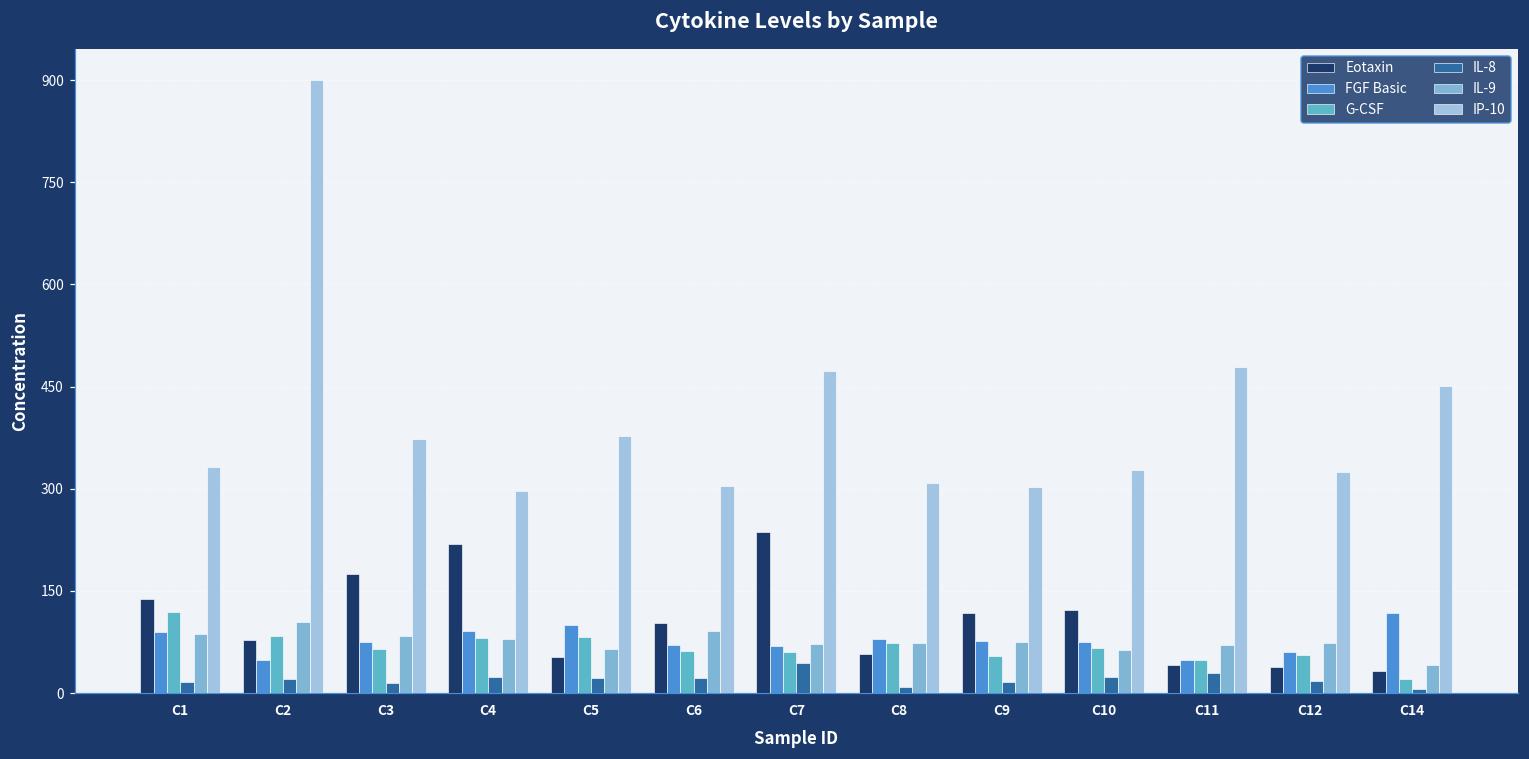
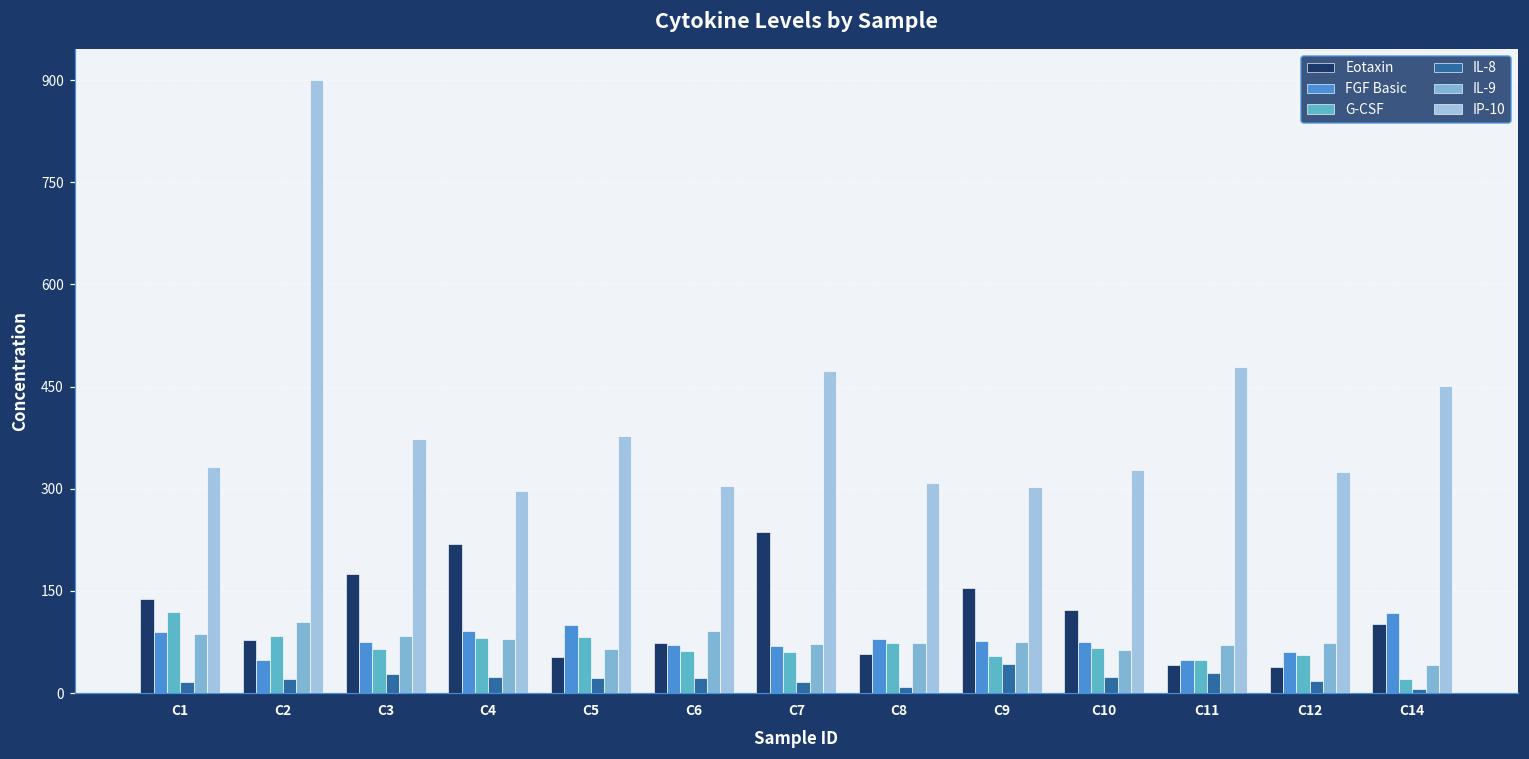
  {
    "Eotaxin": {
      "C1": 140,
      "C2": 80,
      "C3": 170,
      "C4": 220,
      "C5": 50,
-     "C6": 100,
+     "C6": 70,
      "C7": 240,
      "C8": 60,
-     "C9": 120,
+     "C9": 150,
      "C10": 120,
      "C11": 40,
      "C12": 40,
-     "C14": 30
+     "C14": 100
    },
    "IL-8": {
      "C1": 20,
      "C2": 20,
-     "C3": 10,
+     "C3": 30,
      "C4": 20,
      "C5": 20,
      "C6": 20,
-     "C7": 40,
+     "C7": 20,
      "C8": 10,
-     "C9": 20,
+     "C9": 40,
      "C10": 20,
      "C11": 30,
      "C12": 20,
      "C14": 10
    }
  }
